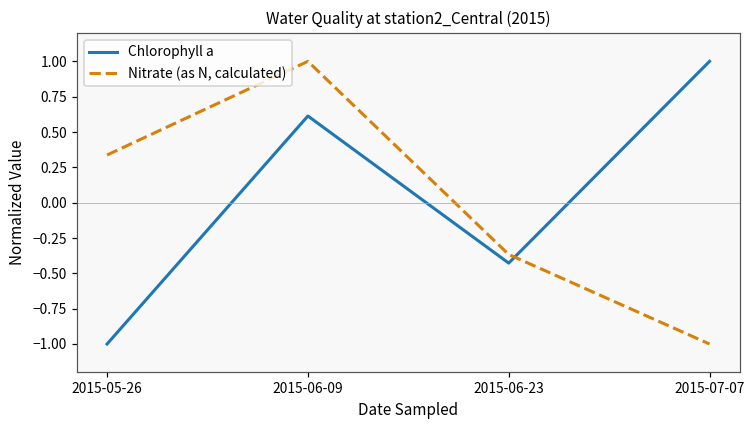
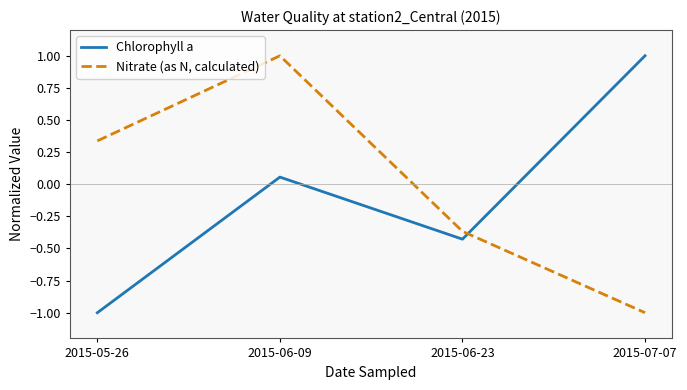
  {
    "Chlorophyll a": {
      "2015-05-26": -1.00,
-     "2015-06-09": 0.61,
+     "2015-06-09": 0.06,
      "2015-06-23": -0.43,
      "2015-07-07": 1.00
    },
    "Nitrate (as N, calculated)": {
      "2015-05-26": 0.34,
      "2015-06-09": 1.00,
      "2015-06-23": -0.37,
      "2015-07-07": -1.00
    }
  }
